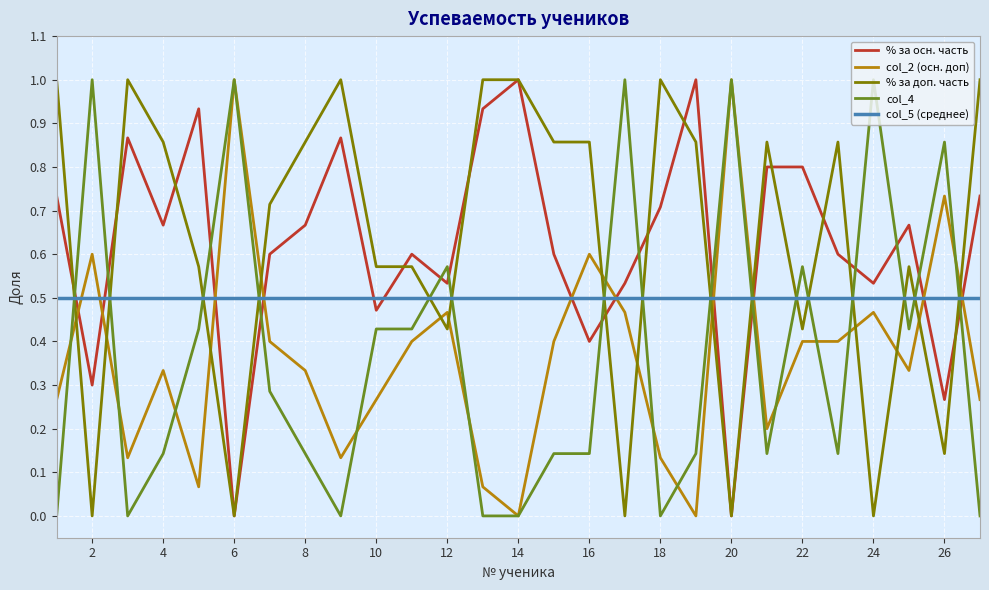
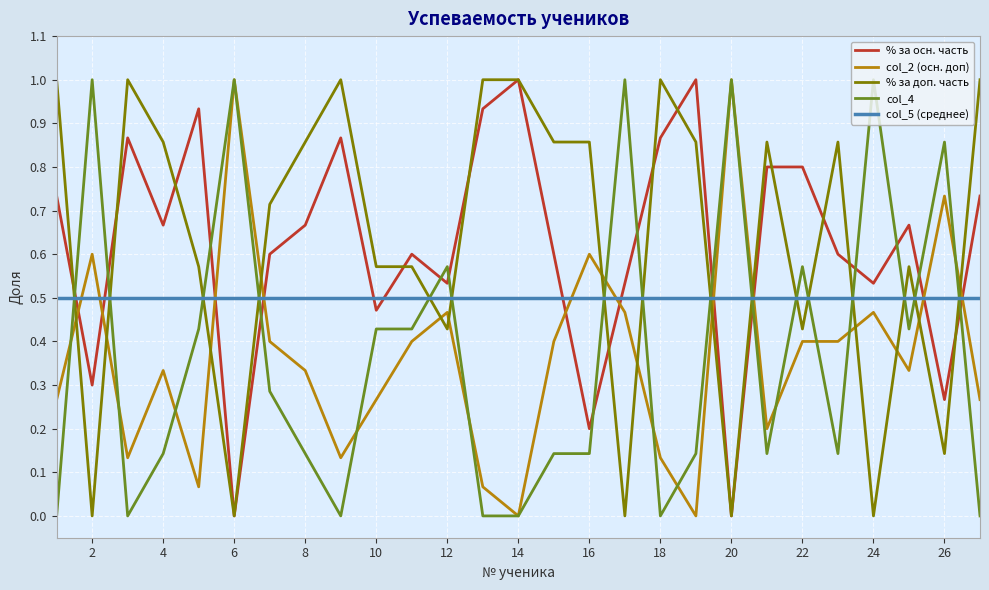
  {
    "% за осн. часть": {
      "2": 0.30,
      "4": 0.67,
      "8": 0.67,
      "10": 0.47,
      "12": 0.53,
-     "16": 0.4,
-     "18": 0.71,
+     "16": 0.2,
+     "18": 0.87,
      "22": 0.80,
      "24": 0.53,
      "26": 0.27
    },
    "col_5 (среднее)": {
      "2": 0.50,
      "4": 0.50,
      "6": 0.50,
      "8": 0.50,
      "10": 0.50,
      "12": 0.50,
      "14": 0.50,
      "16": 0.50,
      "18": 0.50,
      "20": 0.50,
      "22": 0.50,
      "24": 0.50,
      "26": 0.50
    }
  }
